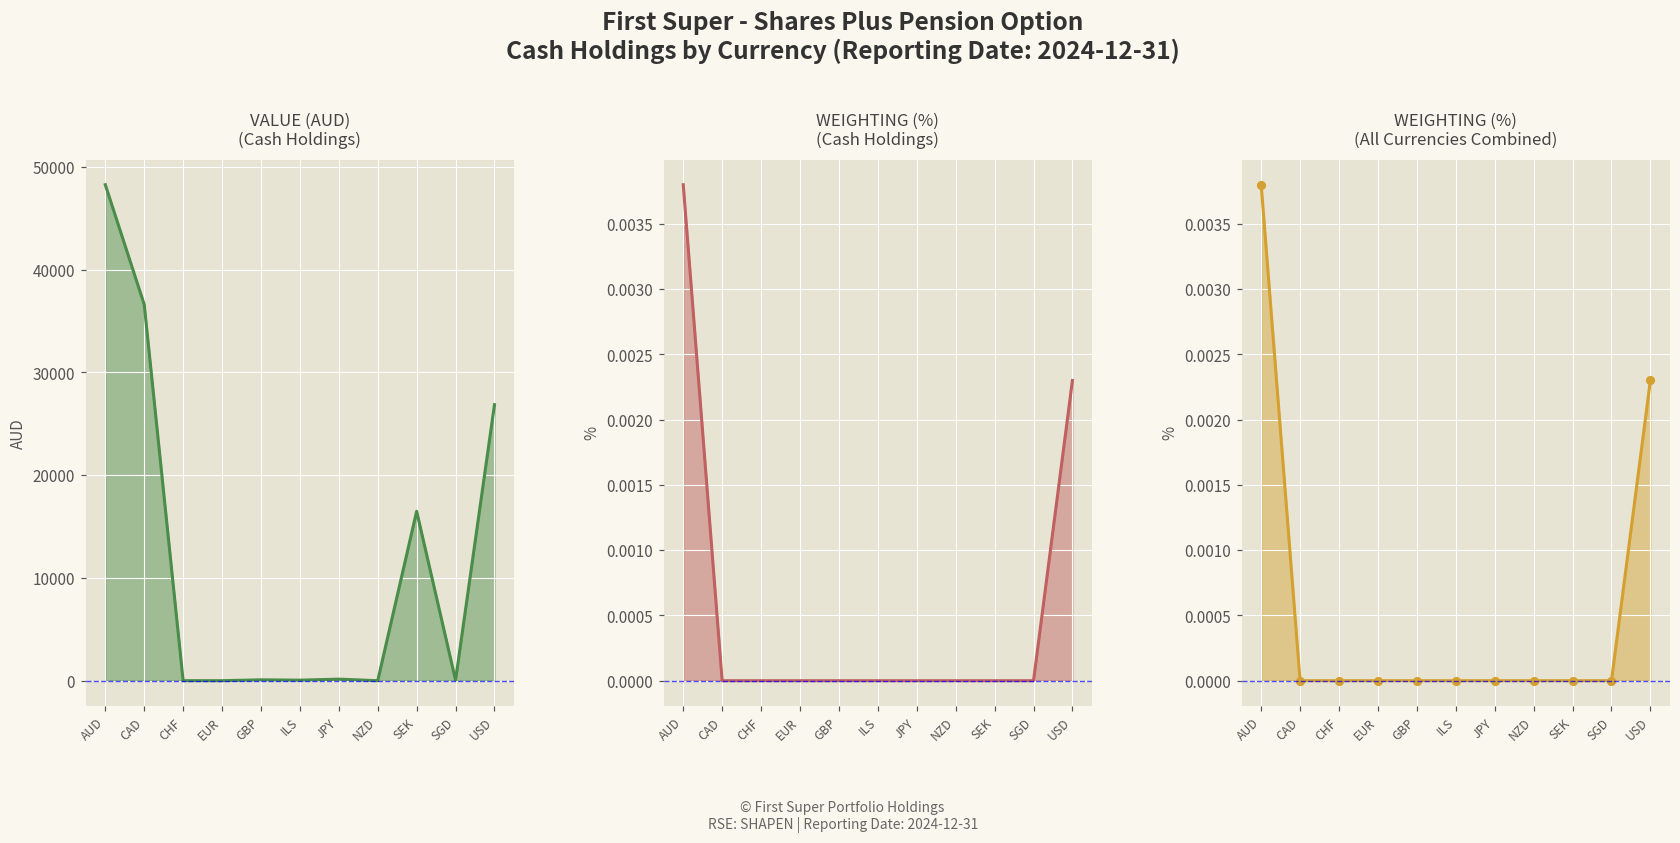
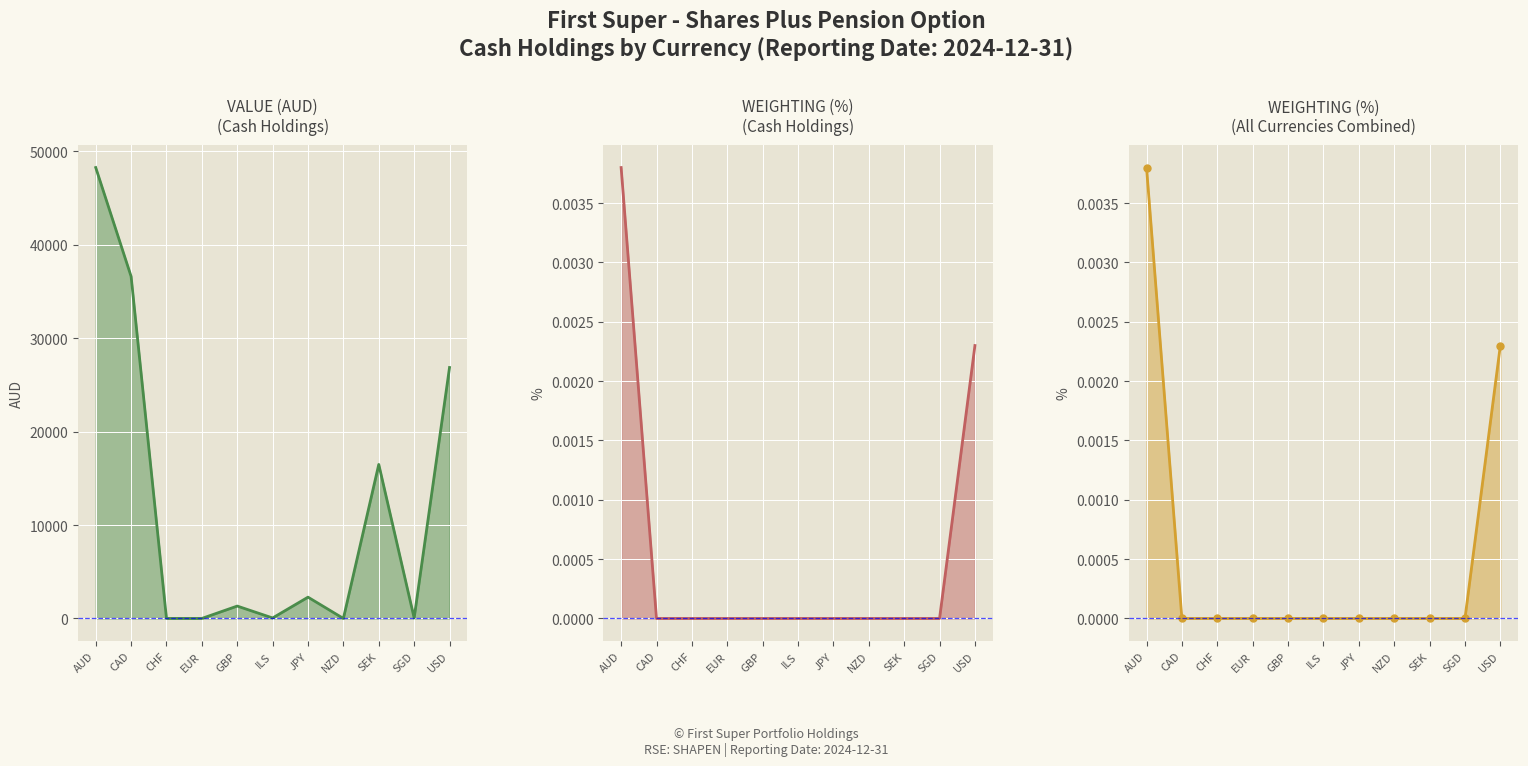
  {
    "VALUE (AUD) (Cash Holdings)": {
      "AUD": 48000,
      "CAD": 37000,
      "CHF": 0,
      "EUR": 0,
-     "GBP": 0,
+     "GBP": 1000,
      "ILS": 0,
-     "JPY": 0,
+     "JPY": 2000,
      "NZD": 0,
      "SEK": 16000,
      "SGD": 0,
      "USD": 27000
    },
    "WEIGHTING (%) (Cash Holdings)": {
      "AUD": 0.00380,
      "CAD": 0.00000,
      "CHF": 0.00000,
      "EUR": 0.00000,
      "GBP": 0.00000,
      "ILS": 0.00000,
      "JPY": 0.00000,
      "NZD": 0.00000,
      "SEK": 0.00000,
      "SGD": 0.00000,
      "USD": 0.00230
    },
    "WEIGHTING (%) (All Currencies Combined)": {
      "AUD": 0.00380,
      "CAD": 0.00000,
      "CHF": 0.00000,
      "EUR": 0.00000,
      "GBP": 0.00000,
      "ILS": 0.00000,
      "JPY": 0.00000,
      "NZD": 0.00000,
      "SEK": 0.00000,
      "SGD": 0.00000,
      "USD": 0.00230
    }
  }
